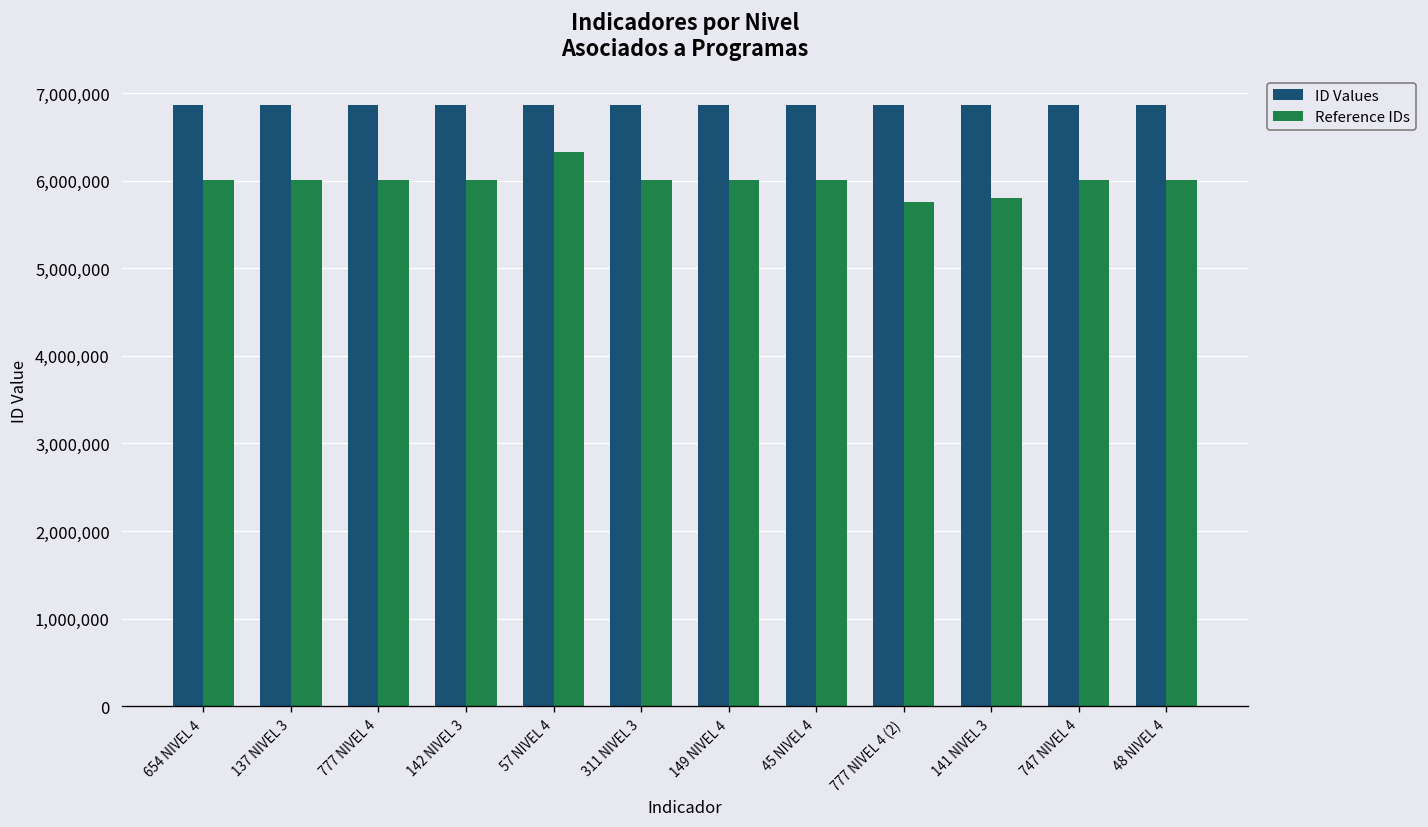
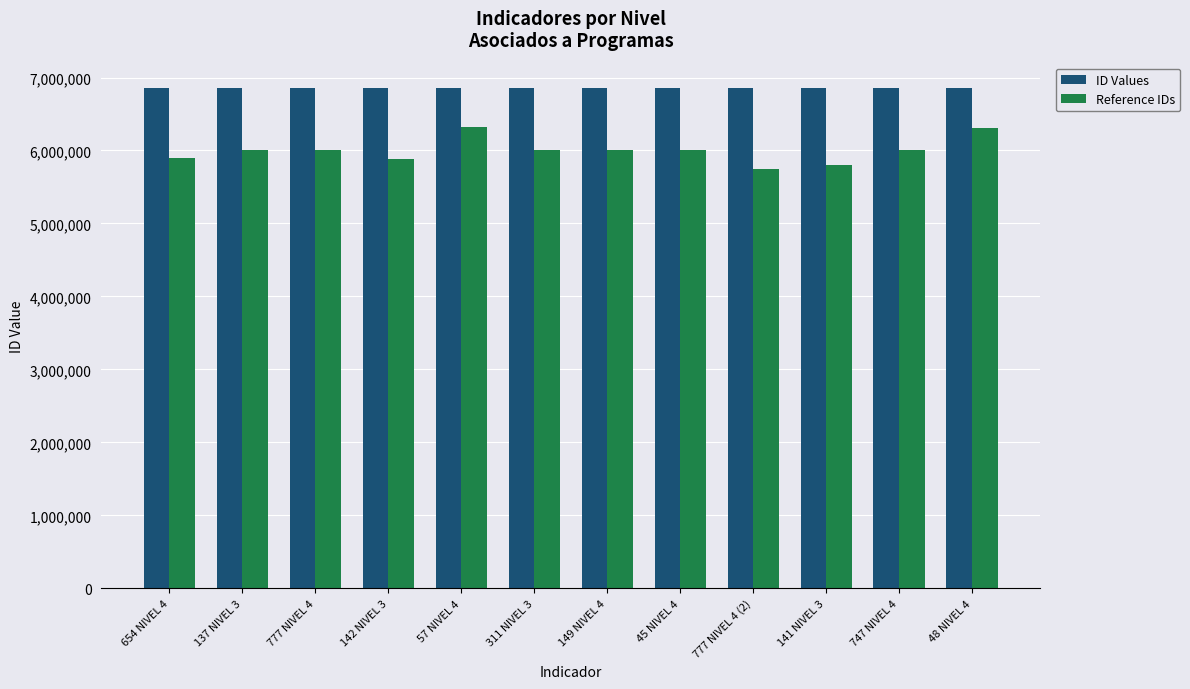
  {
    "ID Values": {
      "654 NIVEL 4": "6,900,000",
      "137 NIVEL 3": "6,900,000",
      "777 NIVEL 4": "6,900,000",
      "142 NIVEL 3": "6,900,000",
      "57 NIVEL 4": "6,900,000",
      "311 NIVEL 3": "6,900,000",
      "149 NIVEL 4": "6,900,000",
      "45 NIVEL 4": "6,900,000",
      "777 NIVEL 4 (2)": "6,900,000",
      "141 NIVEL 3": "6,900,000",
      "747 NIVEL 4": "6,900,000",
      "48 NIVEL 4": "6,900,000"
    },
    "Reference IDs": {
-     "654 NIVEL 4": "6,000,000",
+     "654 NIVEL 4": "5,900,000",
      "137 NIVEL 3": "6,000,000",
      "777 NIVEL 4": "6,000,000",
-     "142 NIVEL 3": "6,000,000",
+     "142 NIVEL 3": "5,900,000",
      "57 NIVEL 4": "6,300,000",
      "311 NIVEL 3": "6,000,000",
      "149 NIVEL 4": "6,000,000",
      "45 NIVEL 4": "6,000,000",
      "777 NIVEL 4 (2)": "5,800,000",
      "141 NIVEL 3": "5,800,000",
      "747 NIVEL 4": "6,000,000",
-     "48 NIVEL 4": "6,000,000"
+     "48 NIVEL 4": "6,300,000"
    }
  }
